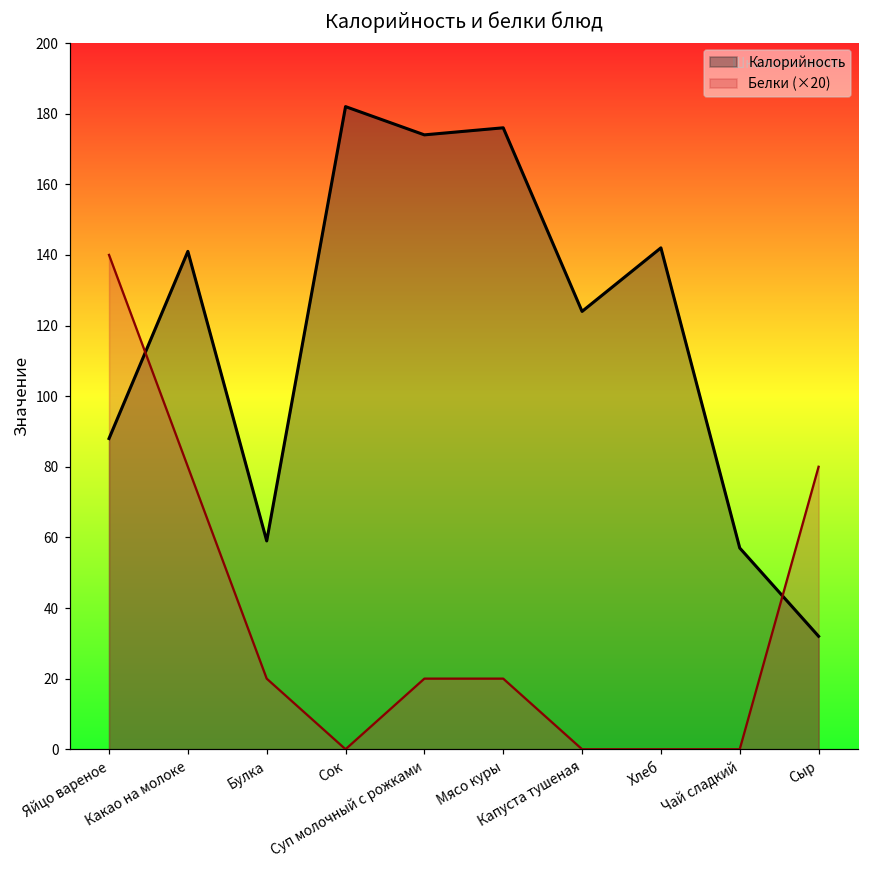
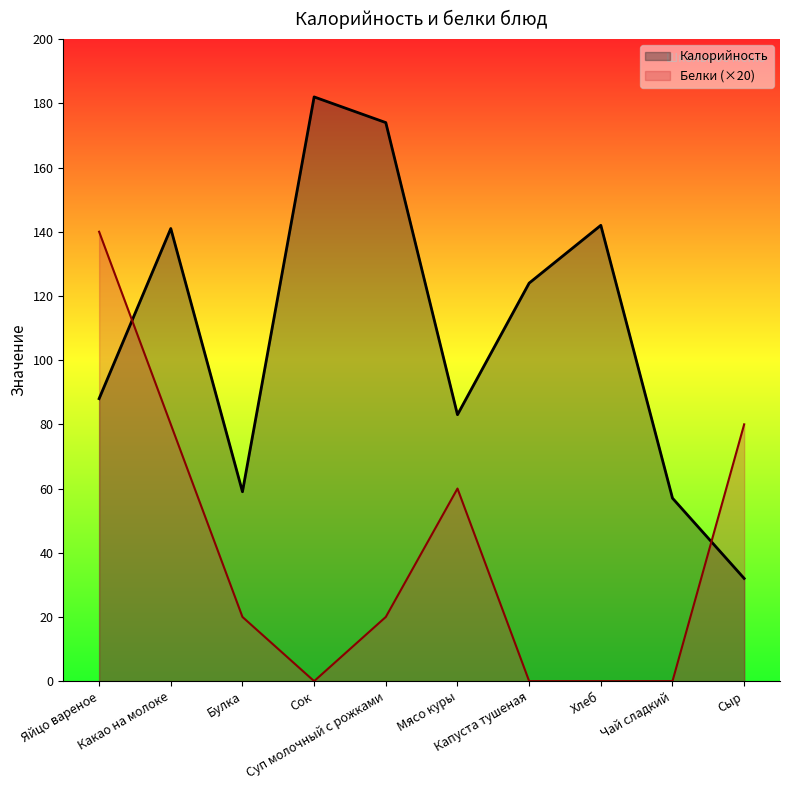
  {
    "Калорийность": {
      "Яйцо вареное": 88,
      "Какао на молоке": 141,
      "Булка": 59,
      "Сок": 182,
      "Суп молочный с рожками": 174,
-     "Мясо куры": 176,
+     "Мясо куры": 83,
      "Капуста тушеная": 124,
      "Хлеб": 142,
      "Чай сладкий": 57,
      "Сыр": 32
    },
    "Белки (×20)": {
      "Яйцо вареное": 140,
      "Какао на молоке": 80,
      "Булка": 20,
      "Сок": 0,
      "Суп молочный с рожками": 20,
-     "Мясо куры": 20,
+     "Мясо куры": 60,
      "Капуста тушеная": 0,
      "Хлеб": 0,
      "Чай сладкий": 0,
      "Сыр": 80
    }
  }
